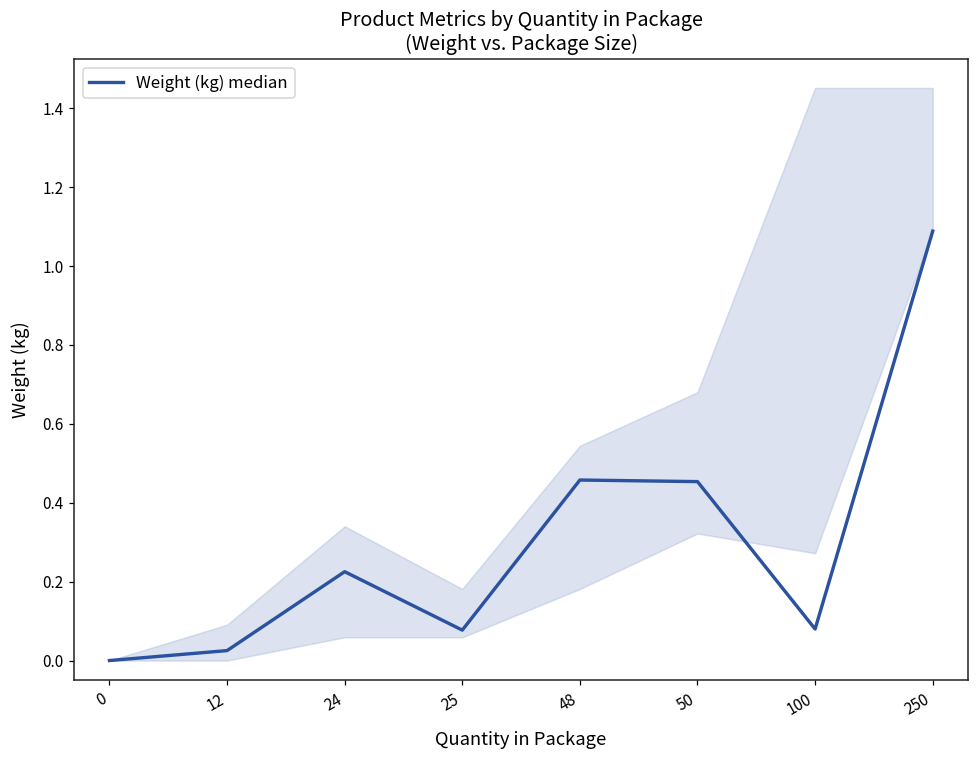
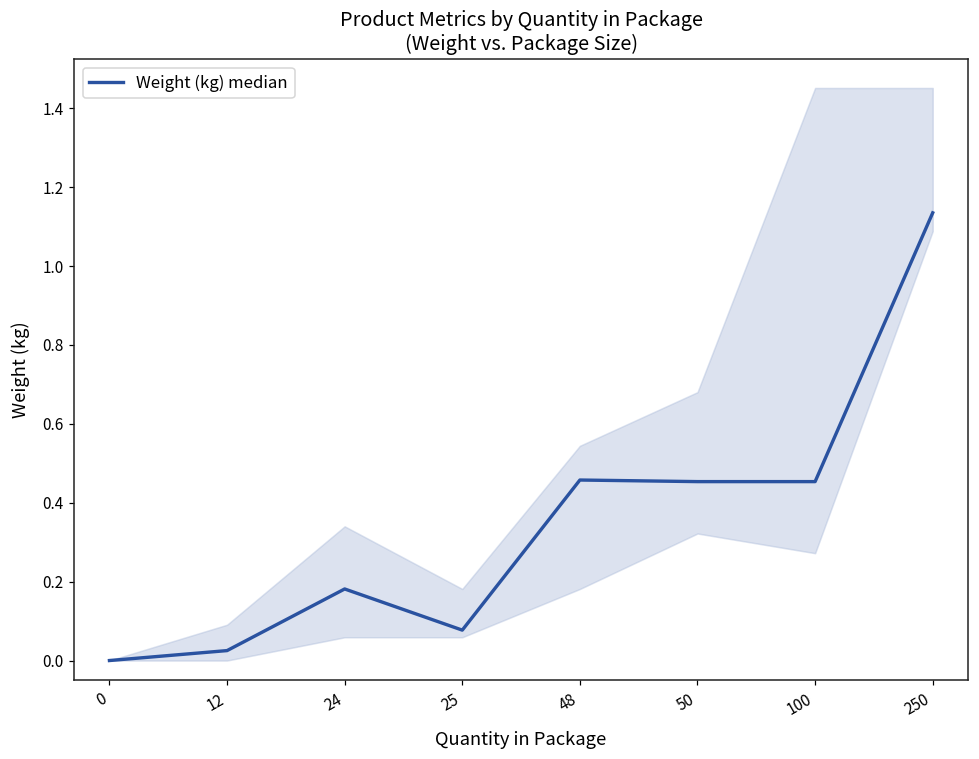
  {
    "Weight (kg) median": {
      "12": 0.03,
-     "24": 0.23,
+     "24": 0.18,
      "25": 0.08,
      "48": 0.46,
      "50": 0.45,
-     "100": 0.08,
-     "250": 1.09
+     "100": 0.45,
+     "250": 1.14
    }
  }
